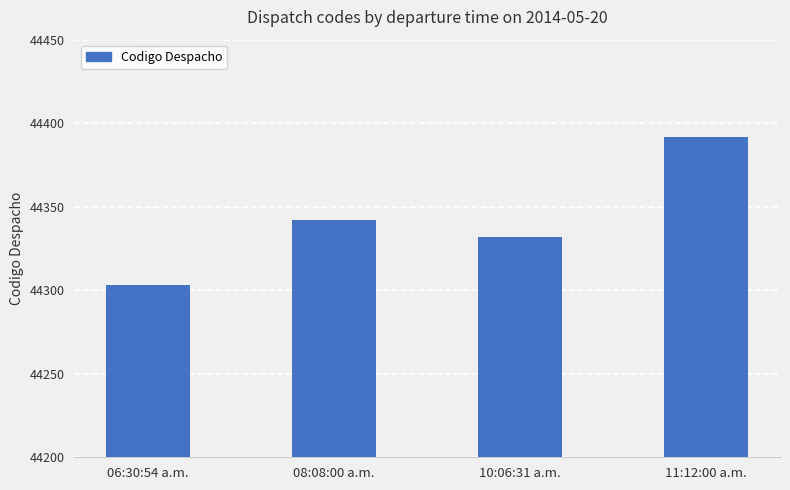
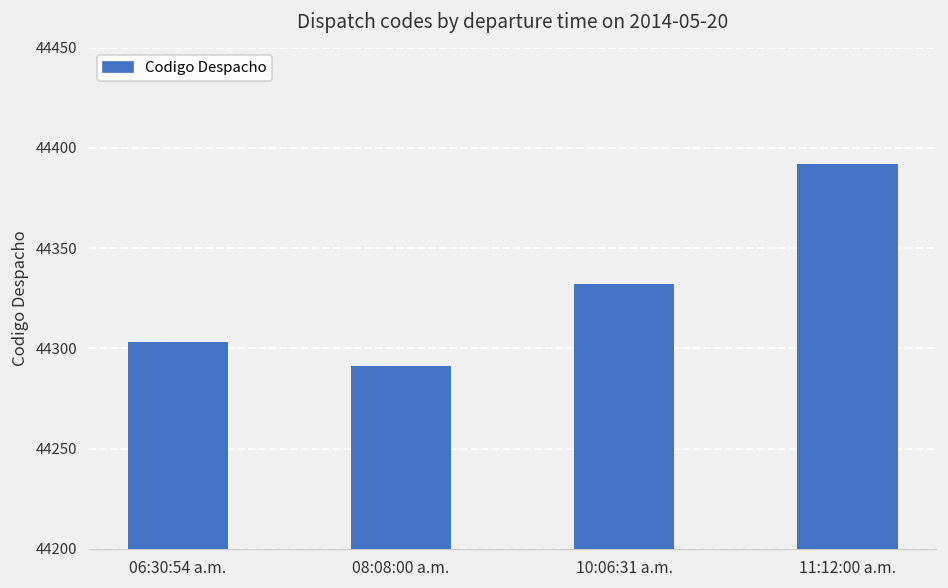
  {
    "06:30:54 a.m.": 44303,
-   "08:08:00 a.m.": 44342,
+   "08:08:00 a.m.": 44291,
    "10:06:31 a.m.": 44332,
    "11:12:00 a.m.": 44392
  }
